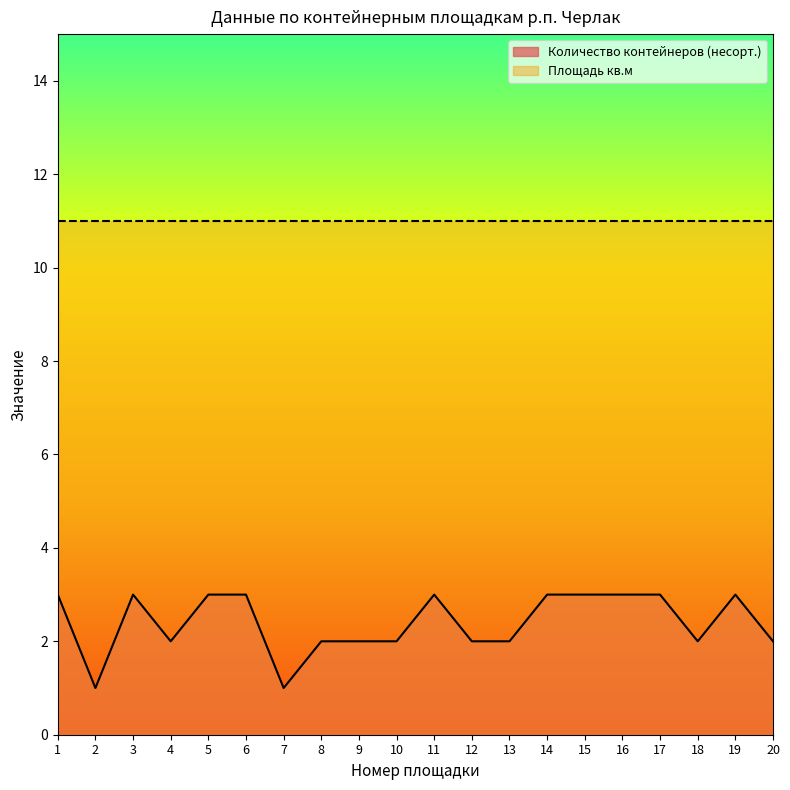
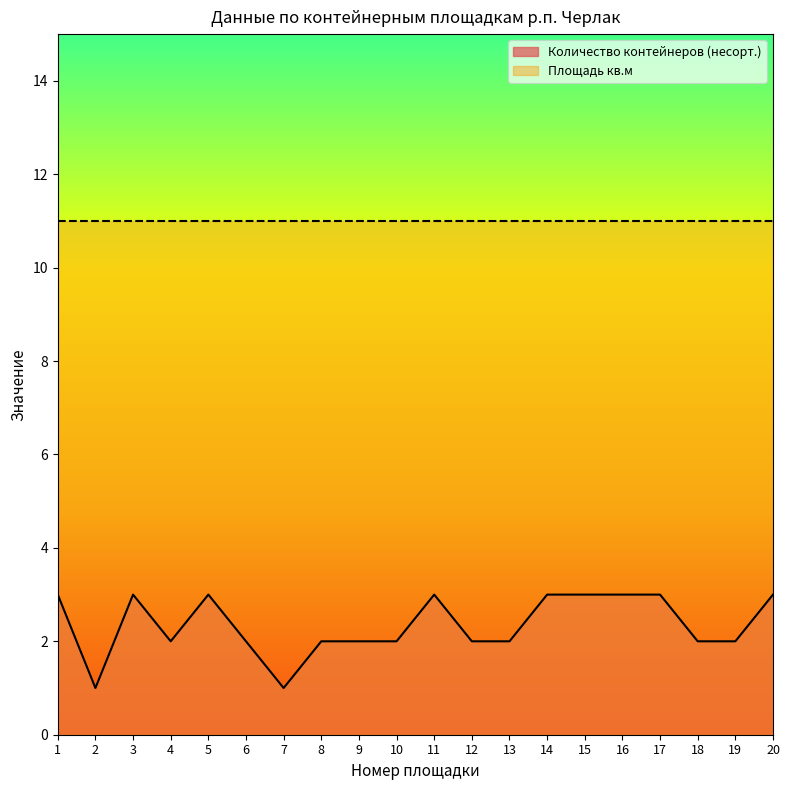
  {
    "Количество контейнеров (несорт.)": {
      "1": 3,
      "2": 1,
      "3": 3,
      "4": 2,
      "5": 3,
-     "6": 3,
+     "6": 2,
      "7": 1,
      "8": 2,
      "9": 2,
      "10": 2,
      "11": 3,
      "12": 2,
      "13": 2,
      "14": 3,
      "15": 3,
      "16": 3,
      "17": 3,
      "18": 2,
-     "19": 3,
-     "20": 2
+     "19": 2,
+     "20": 3
    },
    "Площадь кв.м": {
      "1": 11,
      "2": 11,
      "3": 11,
      "4": 11,
      "5": 11,
      "6": 11,
      "7": 11,
      "8": 11,
      "9": 11,
      "10": 11,
      "11": 11,
      "12": 11,
      "13": 11,
      "14": 11,
      "15": 11,
      "16": 11,
      "17": 11,
      "18": 11,
      "19": 11,
      "20": 11
    }
  }
